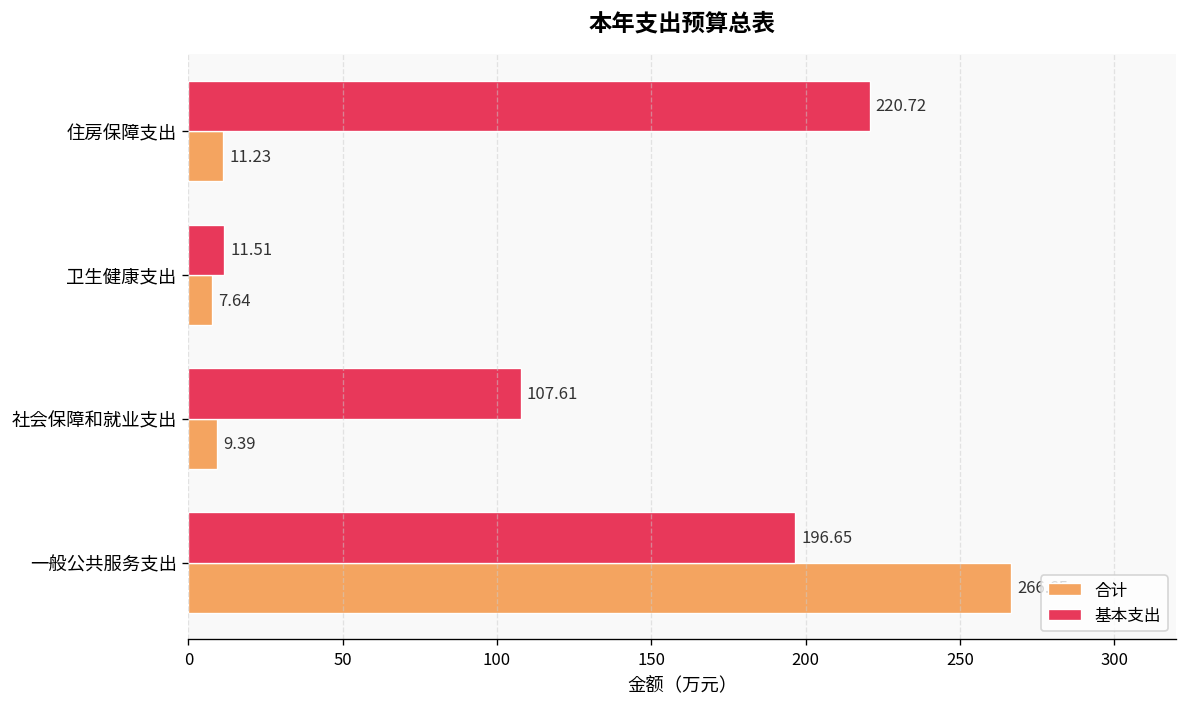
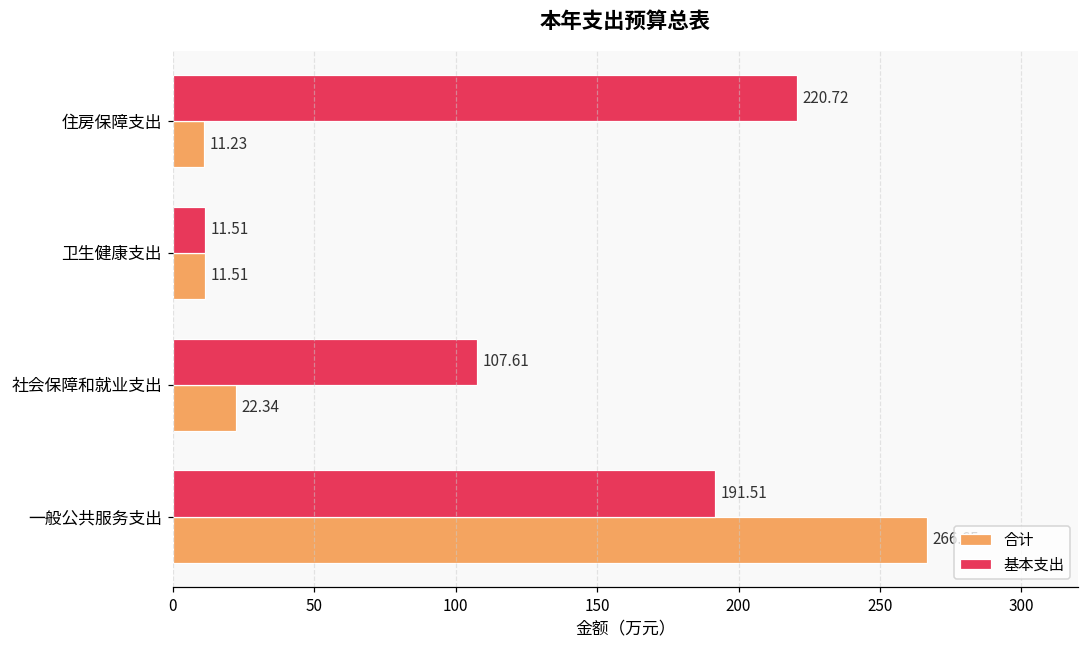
  {
    "合计": {
      "住房保障支出": 11.23,
-     "卫生健康支出": 7.64,
-     "社会保障和就业支出": 9.39
+     "卫生健康支出": 11.51,
+     "社会保障和就业支出": 22.34
    },
    "基本支出": {
      "住房保障支出": 220.72,
      "卫生健康支出": 11.51,
      "社会保障和就业支出": 107.61,
-     "一般公共服务支出": 196.65
+     "一般公共服务支出": 191.51
    }
  }
